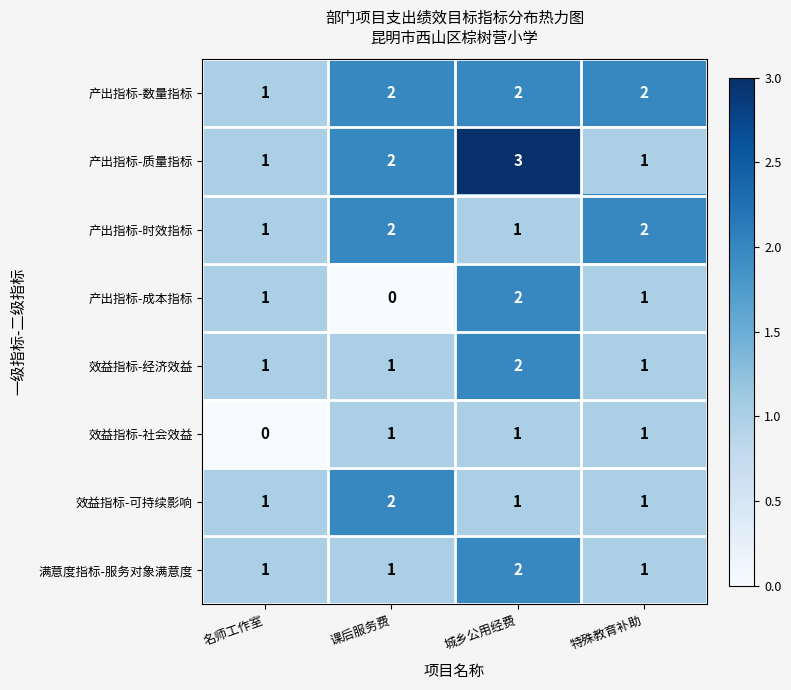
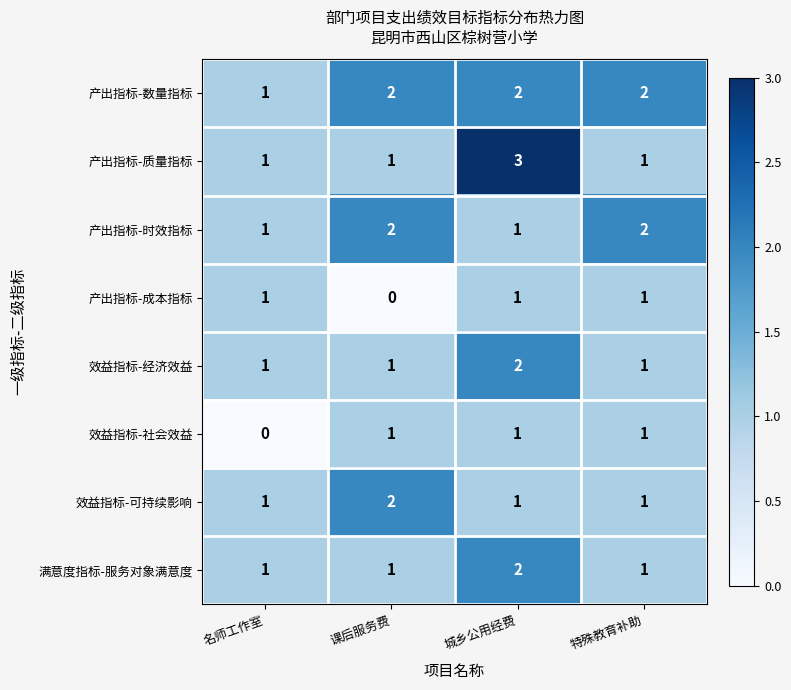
  {
    "产出指标-数量指标": {
      "名师工作室": 1,
      "课后服务费": 2,
      "城乡公用经费": 2,
      "特殊教育补助": 2
    },
    "产出指标-质量指标": {
      "名师工作室": 1,
-     "课后服务费": 2,
+     "课后服务费": 1,
      "城乡公用经费": 3,
      "特殊教育补助": 1
    },
    "产出指标-时效指标": {
      "名师工作室": 1,
      "课后服务费": 2,
      "城乡公用经费": 1,
      "特殊教育补助": 2
    },
    "产出指标-成本指标": {
      "名师工作室": 1,
      "课后服务费": 0,
-     "城乡公用经费": 2,
+     "城乡公用经费": 1,
      "特殊教育补助": 1
    },
    "效益指标-经济效益": {
      "名师工作室": 1,
      "课后服务费": 1,
      "城乡公用经费": 2,
      "特殊教育补助": 1
    },
    "效益指标-社会效益": {
      "名师工作室": 0,
      "课后服务费": 1,
      "城乡公用经费": 1,
      "特殊教育补助": 1
    },
    "效益指标-可持续影响": {
      "名师工作室": 1,
      "课后服务费": 2,
      "城乡公用经费": 1,
      "特殊教育补助": 1
    },
    "满意度指标-服务对象满意度": {
      "名师工作室": 1,
      "课后服务费": 1,
      "城乡公用经费": 2,
      "特殊教育补助": 1
    }
  }
